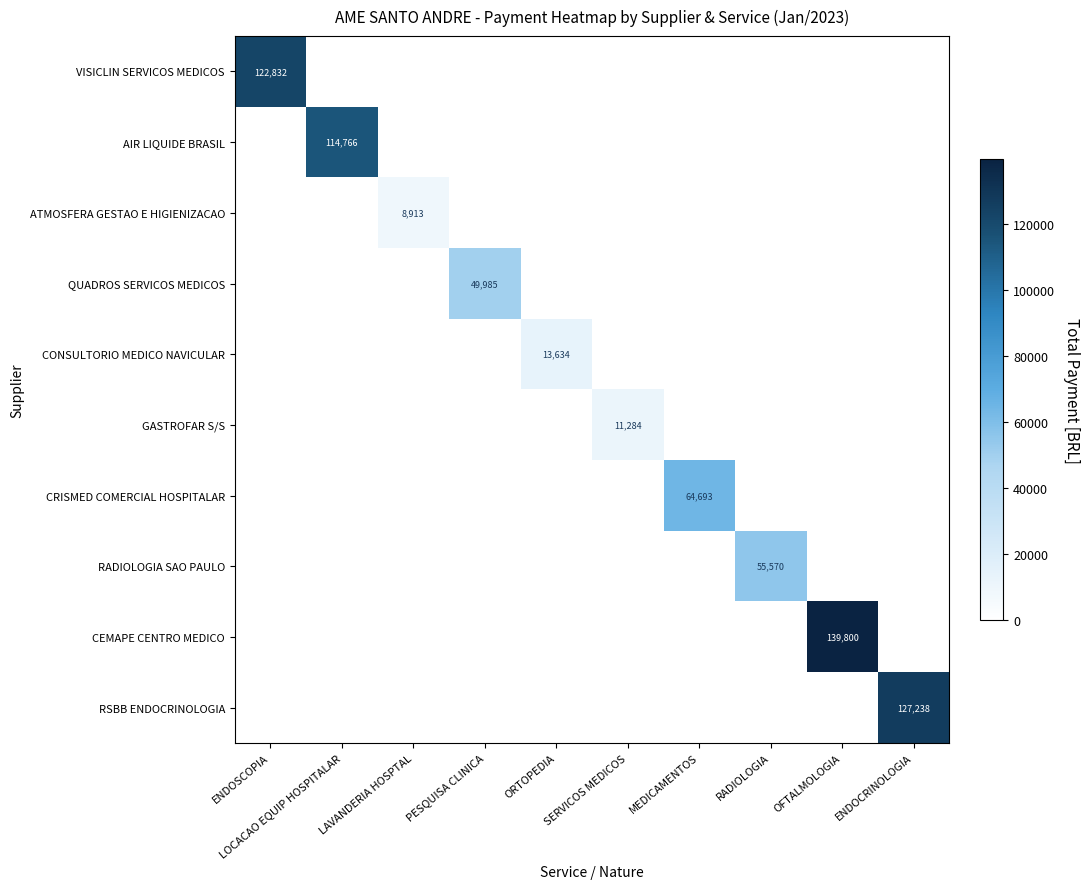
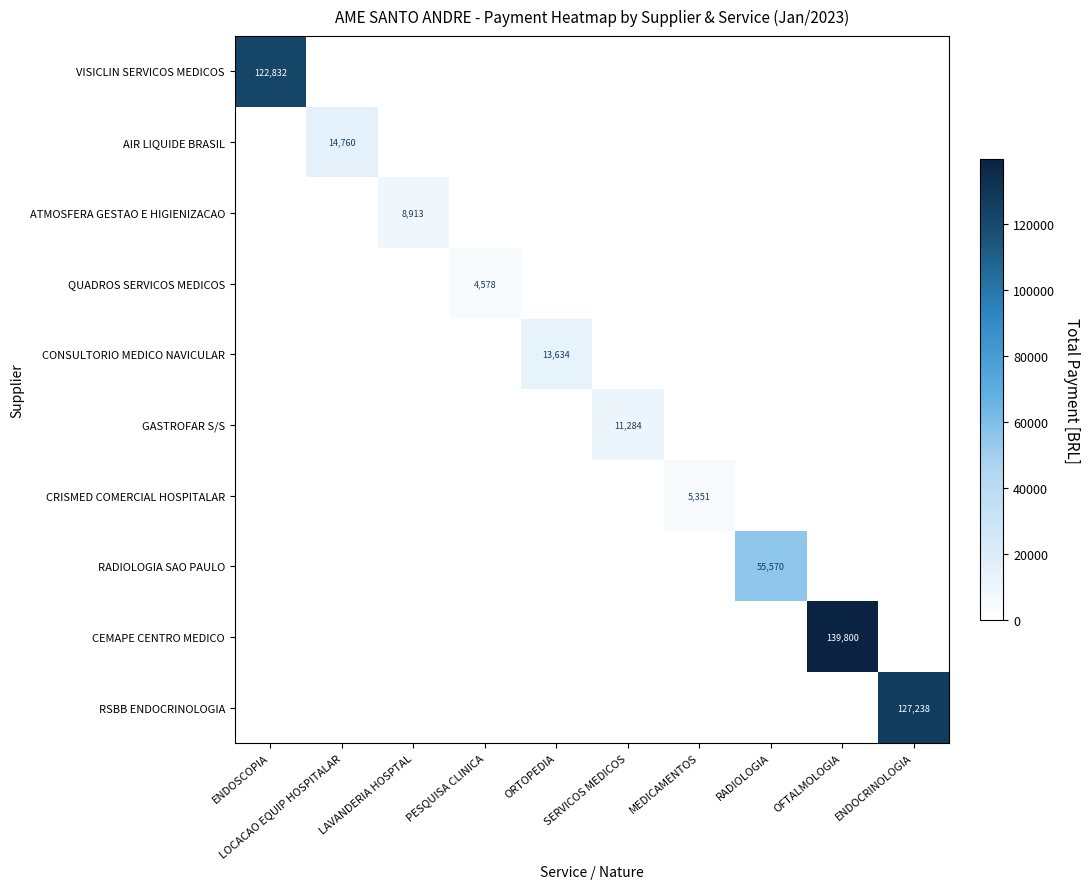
  {
    "VISICLIN SERVICOS MEDICOS": {
      "ENDOSCOPIA": "122,832"
    },
    "AIR LIQUIDE BRASIL": {
-     "LOCACAO EQUIP HOSPITALAR": "114,766"
+     "LOCACAO EQUIP HOSPITALAR": "14,760"
    },
    "ATMOSFERA GESTAO E HIGIENIZACAO": {
      "LAVANDERIA HOSPTAL": "8,913"
    },
    "QUADROS SERVICOS MEDICOS": {
-     "PESQUISA CLINICA": "49,985"
+     "PESQUISA CLINICA": "4,578"
    },
    "CONSULTORIO MEDICO NAVICULAR": {
      "ORTOPEDIA": "13,634"
    },
    "GASTROFAR S/S": {
      "SERVICOS MEDICOS": "11,284"
    },
    "CRISMED COMERCIAL HOSPITALAR": {
-     "MEDICAMENTOS": "64,693"
+     "MEDICAMENTOS": "5,351"
    },
    "RADIOLOGIA SAO PAULO": {
      "RADIOLOGIA": "55,570"
    },
    "CEMAPE CENTRO MEDICO": {
      "OFTALMOLOGIA": "139,800"
    },
    "RSBB ENDOCRINOLOGIA": {
      "ENDOCRINOLOGIA": "127,238"
    }
  }
